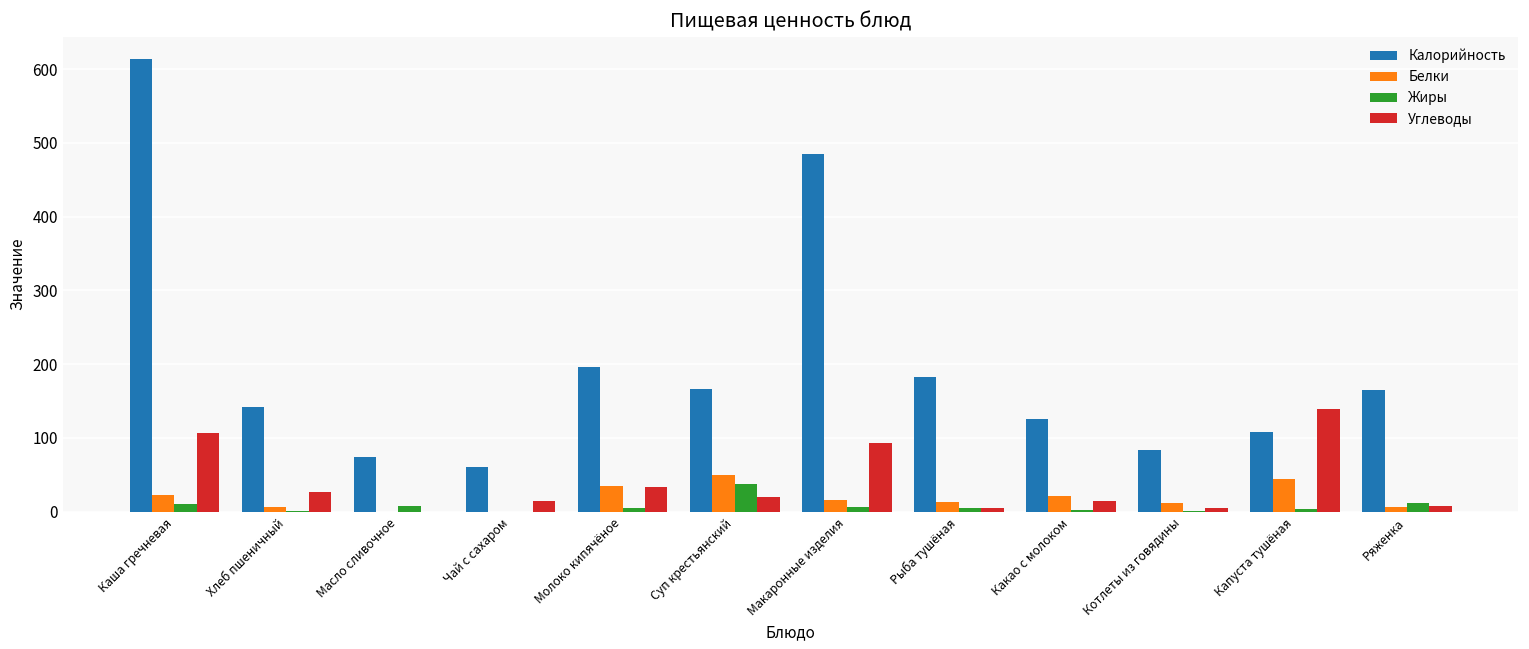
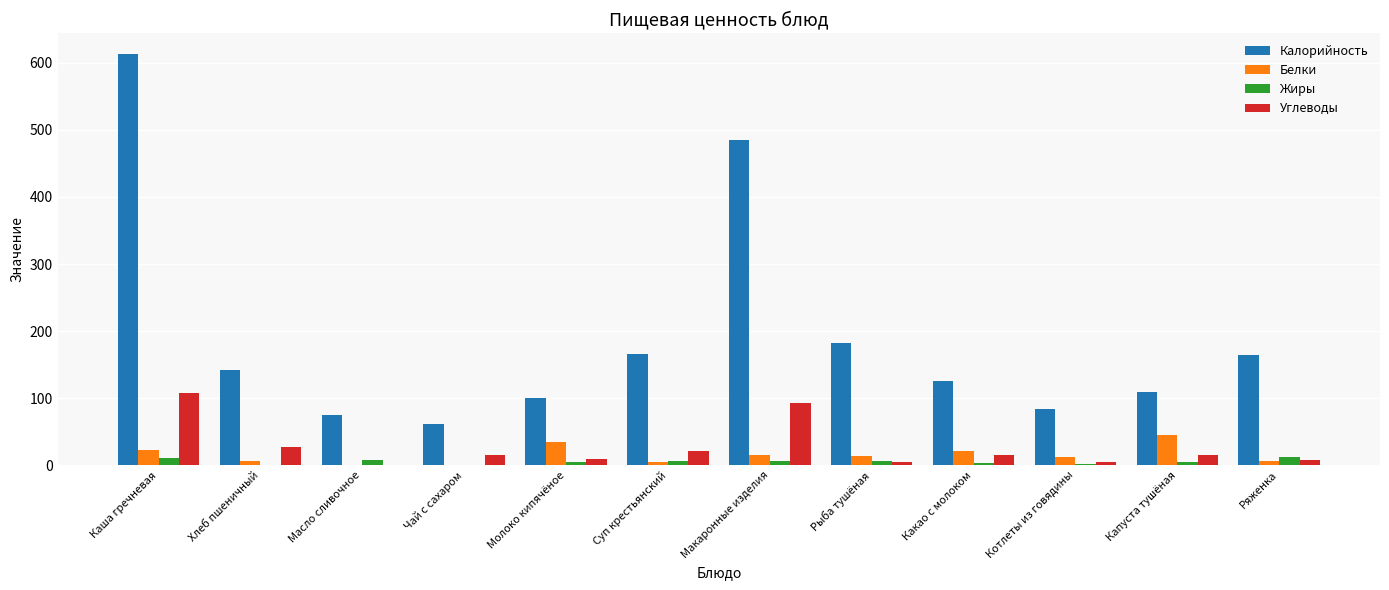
  {
    "Калорийность": {
      "Каша гречневая": 610,
      "Хлеб пшеничный": 140,
      "Масло сливочное": 70,
      "Чай с сахаром": 60,
-     "Молоко кипячёное": 200,
+     "Молоко кипячёное": 100,
      "Суп крестьянский": 170,
      "Макаронные изделия": 490,
      "Рыба тушёная": 180,
      "Какао с молоком": 130,
      "Котлеты из говядины": 80,
      "Капуста тушёная": 110,
      "Ряженка": 160
    },
    "Белки": {
      "Каша гречневая": 20,
      "Хлеб пшеничный": 10,
      "Молоко кипячёное": 40,
-     "Суп крестьянский": 50,
+     "Суп крестьянский": 10,
      "Макаронные изделия": 20,
      "Рыба тушёная": 10,
      "Какао с молоком": 20,
      "Котлеты из говядины": 10,
      "Капуста тушёная": 40,
      "Ряженка": 10
    },
    "Жиры": {
      "Каша гречневая": 10,
      "Масло сливочное": 10,
      "Молоко кипячёное": 0,
-     "Суп крестьянский": 40,
+     "Суп крестьянский": 10,
      "Макаронные изделия": 10,
      "Рыба тушёная": 10,
      "Капуста тушёная": 0,
      "Ряженка": 10
    },
    "Углеводы": {
      "Каша гречневая": 110,
      "Хлеб пшеничный": 30,
      "Чай с сахаром": 20,
-     "Молоко кипячёное": 30,
+     "Молоко кипячёное": 10,
      "Суп крестьянский": 20,
      "Макаронные изделия": 90,
      "Рыба тушёная": 0,
      "Какао с молоком": 20,
      "Котлеты из говядины": 10,
-     "Капуста тушёная": 140,
+     "Капуста тушёная": 10,
      "Ряженка": 10
    }
  }
